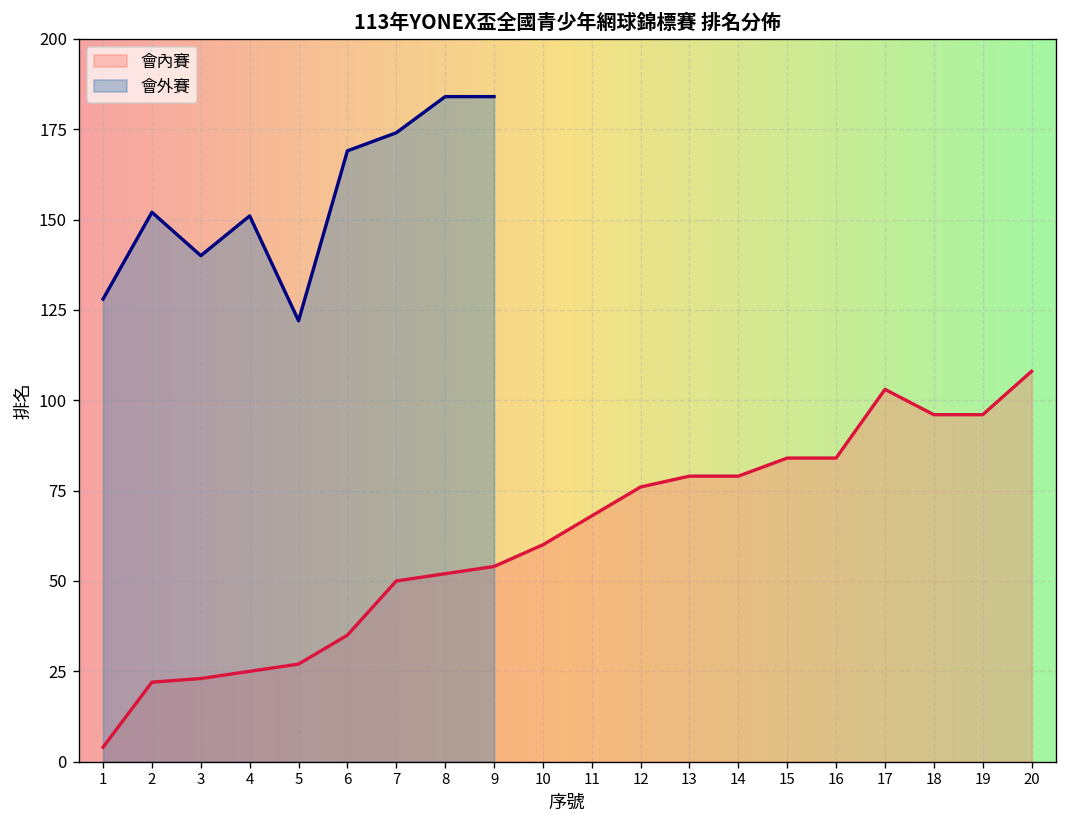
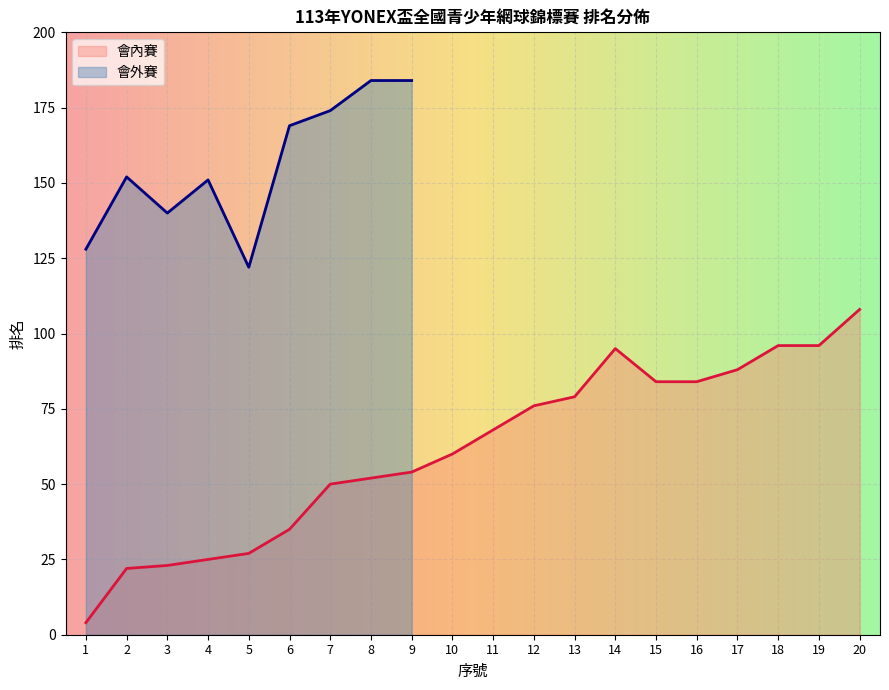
  {
    "會內賽": {
      "1": 4,
      "2": 22,
      "3": 23,
      "4": 25,
      "5": 27,
      "6": 35,
      "7": 50,
      "8": 52,
      "9": 54,
      "10": 60,
      "11": 68,
      "12": 76,
      "13": 79,
-     "14": 79,
+     "14": 95,
      "15": 84,
      "16": 84,
-     "17": 103,
+     "17": 88,
      "18": 96,
      "19": 96,
      "20": 108
    },
    "會外賽": {
      "1": 128,
      "2": 152,
      "3": 140,
      "4": 151,
      "5": 122,
      "6": 169,
      "7": 174,
      "8": 184,
      "9": 184
    }
  }
